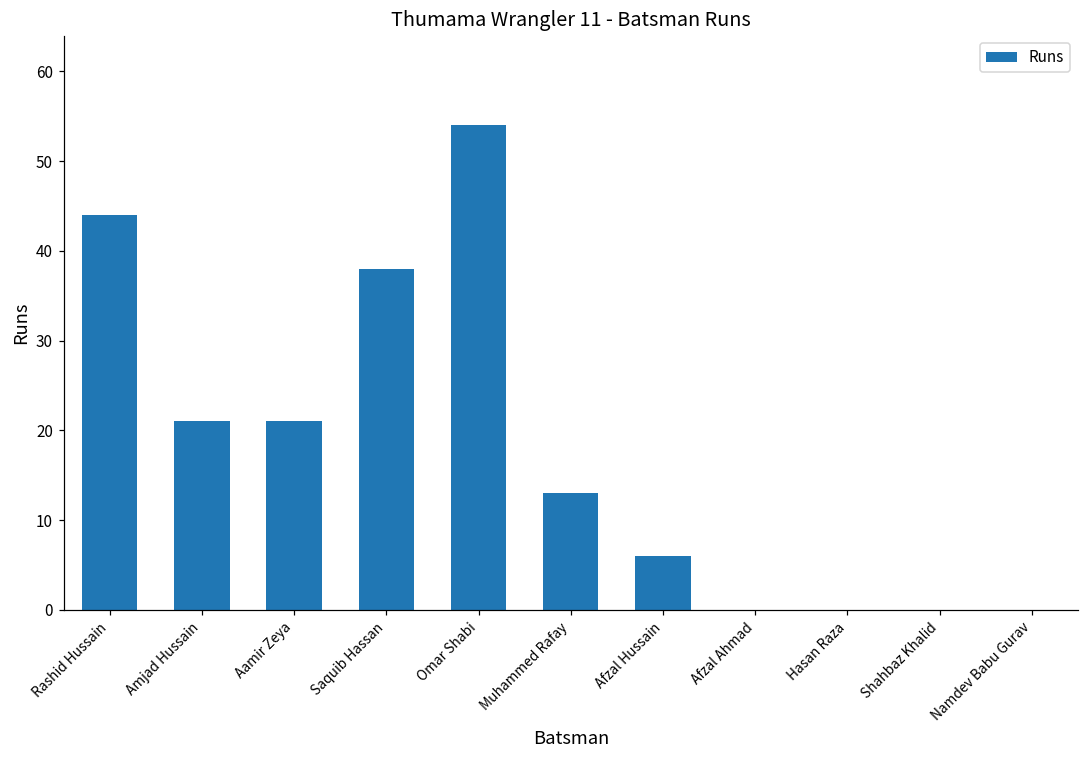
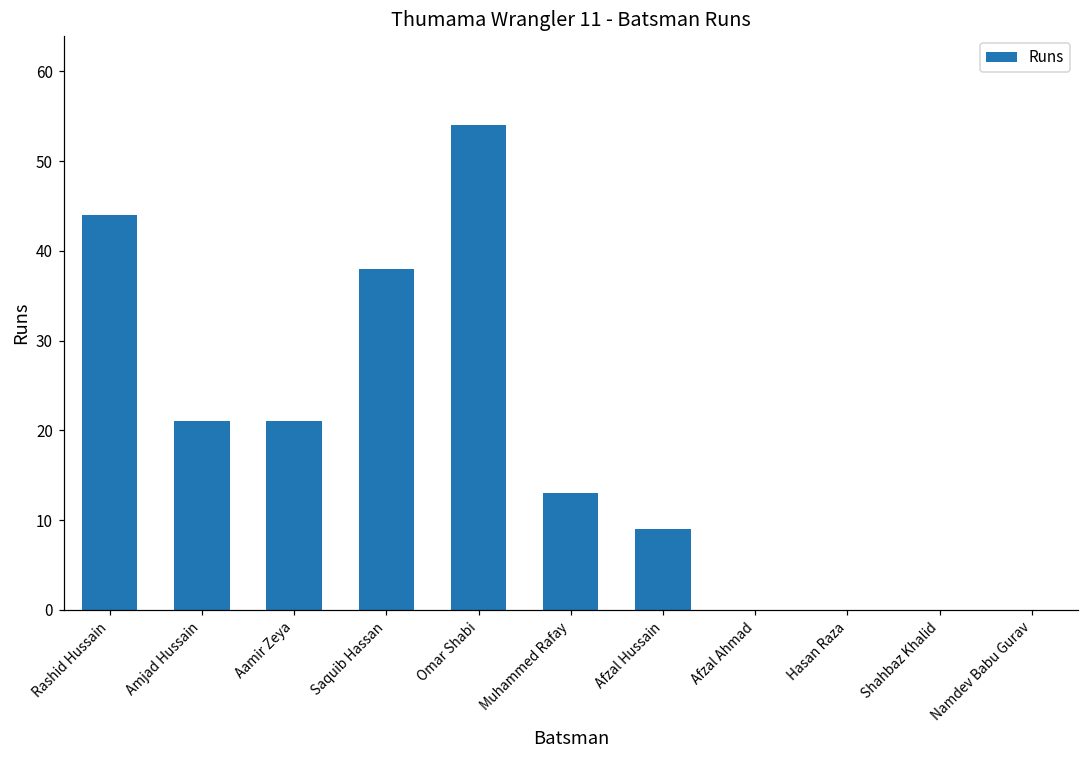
  {
    "Rashid Hussain": 44,
    "Amjad Hussain": 21,
    "Aamir Zeya": 21,
    "Saquib Hassan": 38,
    "Omar Shabi": 54,
    "Muhammed Rafay": 13,
-   "Afzal Hussain": 6,
+   "Afzal Hussain": 9,
    "Afzal Ahmad": 0,
    "Hasan Raza": 0,
    "Shahbaz Khalid": 0,
    "Namdev Babu Gurav": 0
  }
